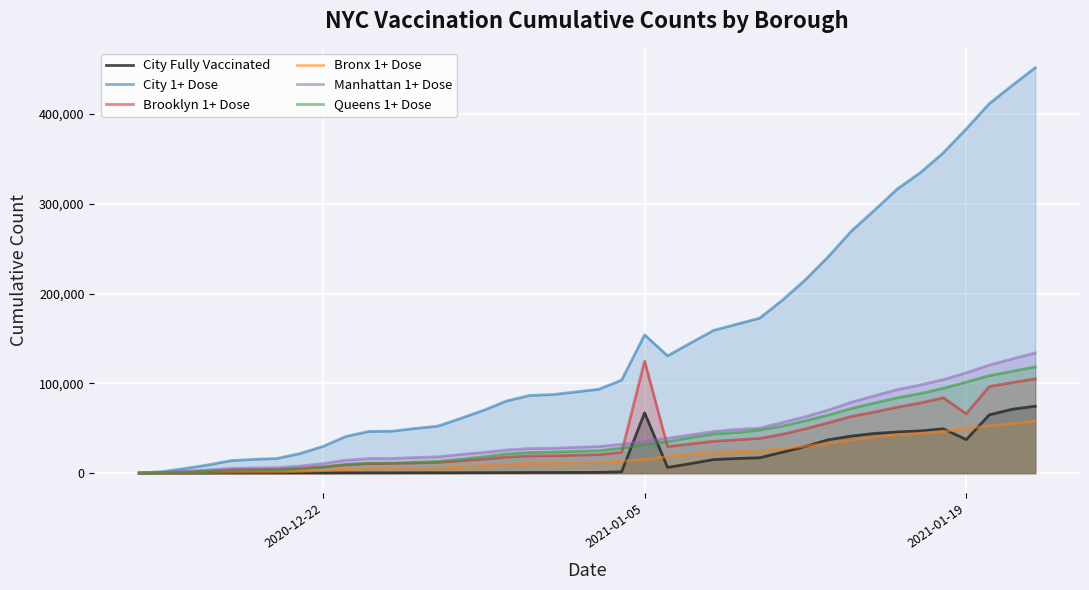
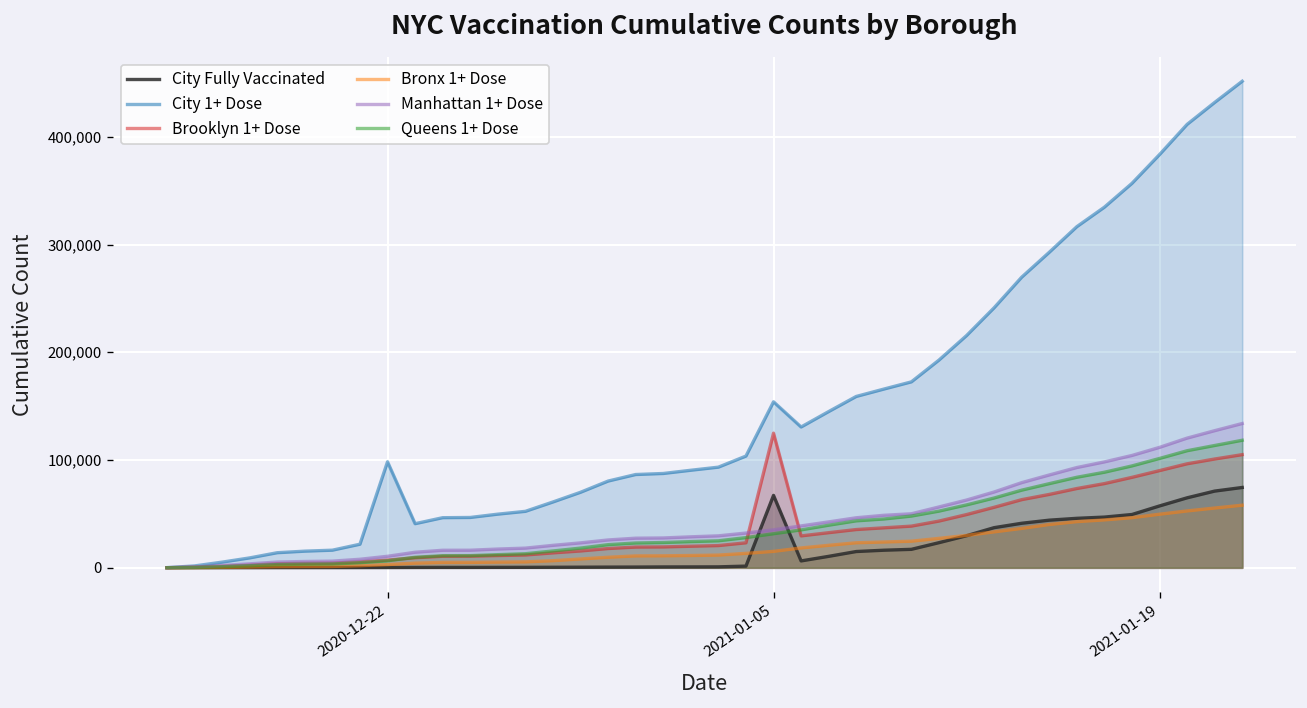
  {
    "City Fully Vaccinated": {
      "2021-01-05": "70,000",
-     "2021-01-19": "40,000"
+     "2021-01-19": "60,000"
    },
    "City 1+ Dose": {
-     "2020-12-22": "30,000",
+     "2020-12-22": "100,000",
      "2021-01-05": "150,000",
      "2021-01-19": "380,000"
    },
    "Brooklyn 1+ Dose": {
      "2021-01-05": "120,000",
-     "2021-01-19": "70,000"
+     "2021-01-19": "90,000"
    },
    "Bronx 1+ Dose": {
      "2021-01-05": "20,000",
      "2021-01-19": "50,000"
    },
    "Manhattan 1+ Dose": {
      "2020-12-22": "10,000",
      "2021-01-05": "40,000",
      "2021-01-19": "110,000"
    },
    "Queens 1+ Dose": {
      "2021-01-05": "30,000",
      "2021-01-19": "100,000"
    }
  }
